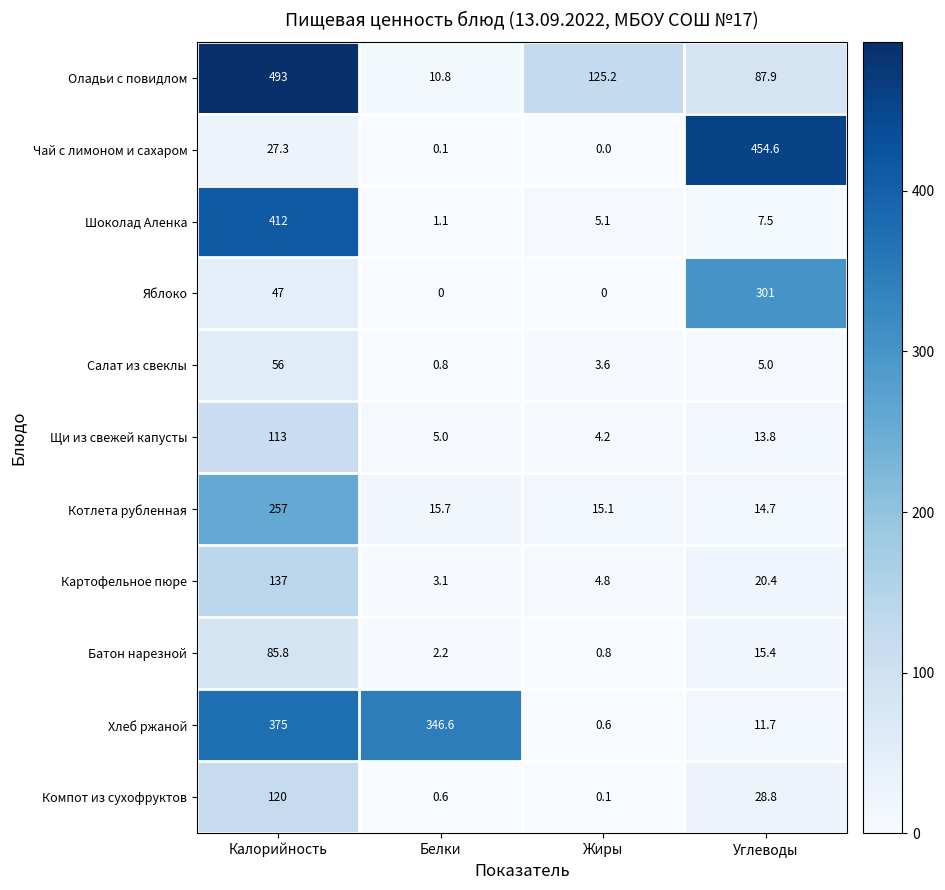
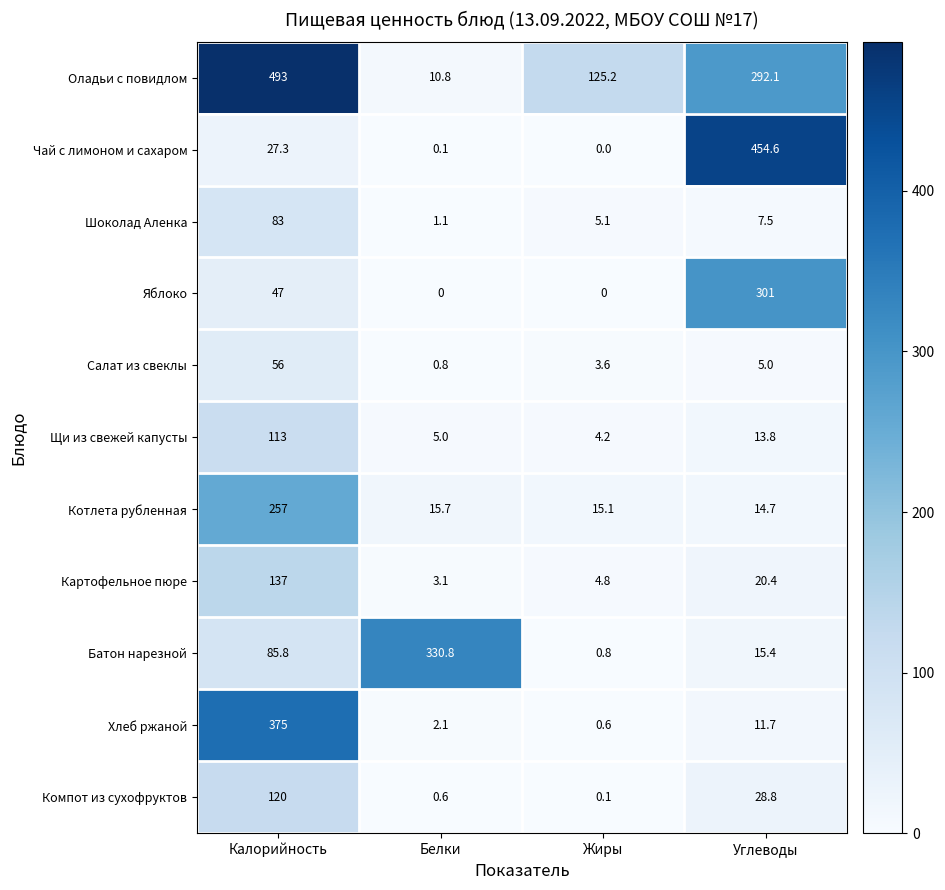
  {
    "Оладьи с повидлом": {
      "Калорийность": 493,
      "Белки": 10.8,
      "Жиры": 125.2,
-     "Углеводы": 87.9
+     "Углеводы": 292.1
    },
    "Чай с лимоном и сахаром": {
      "Калорийность": 27.3,
      "Белки": 0.1,
      "Жиры": 0.0,
      "Углеводы": 454.6
    },
    "Шоколад Аленка": {
-     "Калорийность": 412,
+     "Калорийность": 83,
      "Белки": 1.1,
      "Жиры": 5.1,
      "Углеводы": 7.5
    },
    "Яблоко": {
      "Калорийность": 47,
      "Белки": 0,
      "Жиры": 0,
      "Углеводы": 301
    },
    "Салат из свеклы": {
      "Калорийность": 56,
      "Белки": 0.8,
      "Жиры": 3.6,
      "Углеводы": 5.0
    },
    "Щи из свежей капусты": {
      "Калорийность": 113,
      "Белки": 5.0,
      "Жиры": 4.2,
      "Углеводы": 13.8
    },
    "Котлета рубленная": {
      "Калорийность": 257,
      "Белки": 15.7,
      "Жиры": 15.1,
      "Углеводы": 14.7
    },
    "Картофельное пюре": {
      "Калорийность": 137,
      "Белки": 3.1,
      "Жиры": 4.8,
      "Углеводы": 20.4
    },
    "Батон нарезной": {
      "Калорийность": 85.8,
-     "Белки": 2.2,
+     "Белки": 330.8,
      "Жиры": 0.8,
      "Углеводы": 15.4
    },
    "Хлеб ржаной": {
      "Калорийность": 375,
-     "Белки": 346.6,
+     "Белки": 2.1,
      "Жиры": 0.6,
      "Углеводы": 11.7
    },
    "Компот из сухофруктов": {
      "Калорийность": 120,
      "Белки": 0.6,
      "Жиры": 0.1,
      "Углеводы": 28.8
    }
  }
